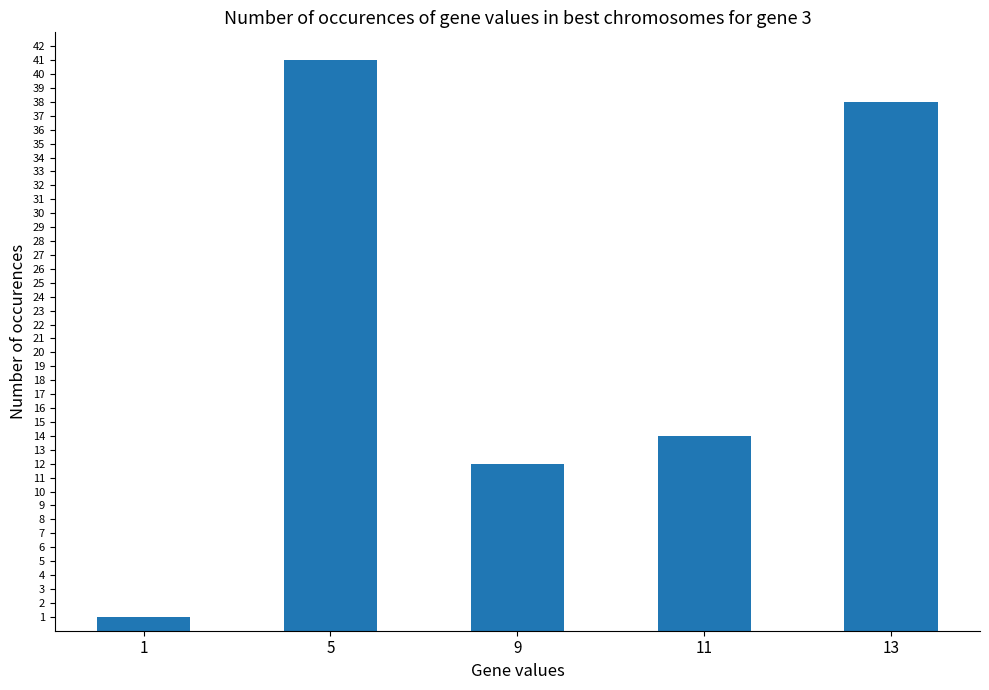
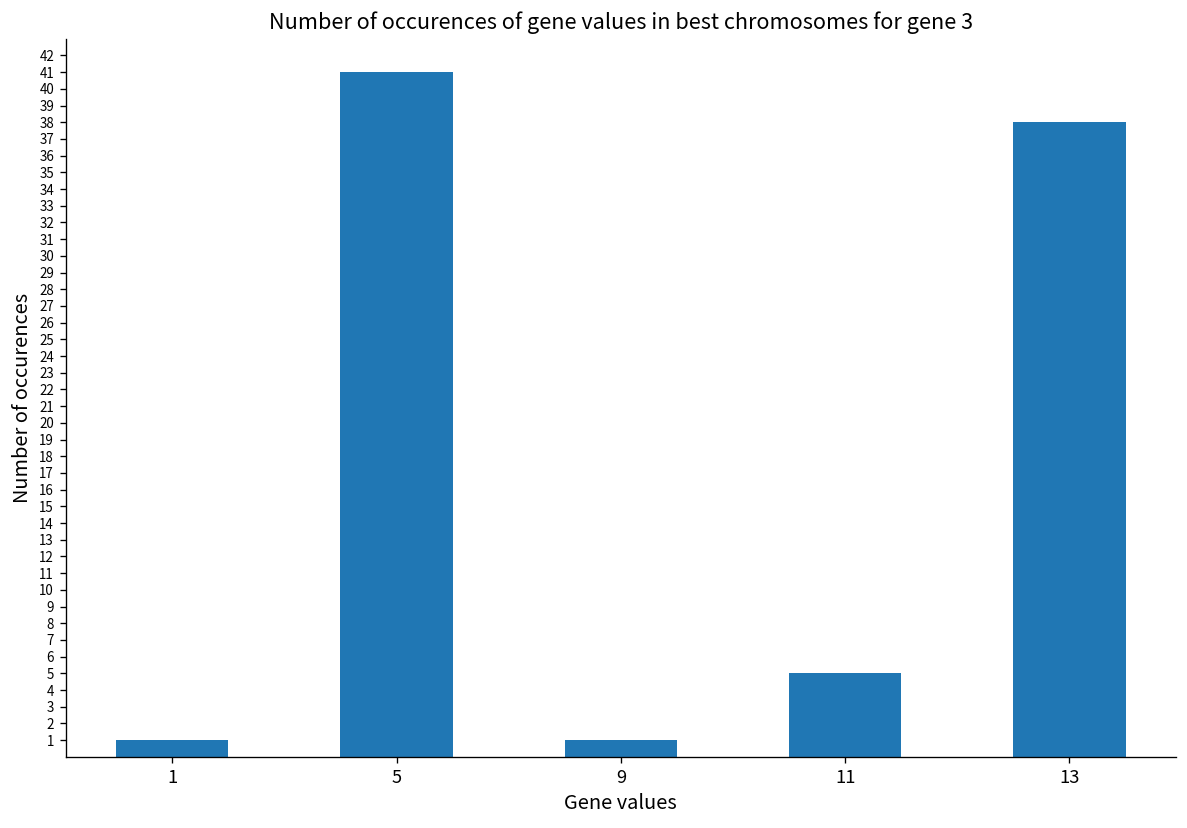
  {
    "1": 1,
    "5": 41,
-   "9": 12,
-   "11": 14,
+   "9": 1,
+   "11": 5,
    "13": 38
  }
